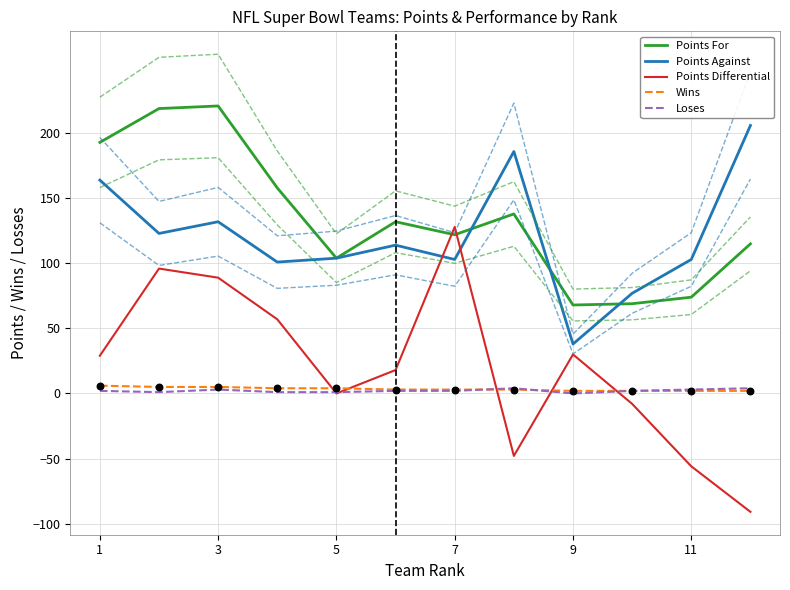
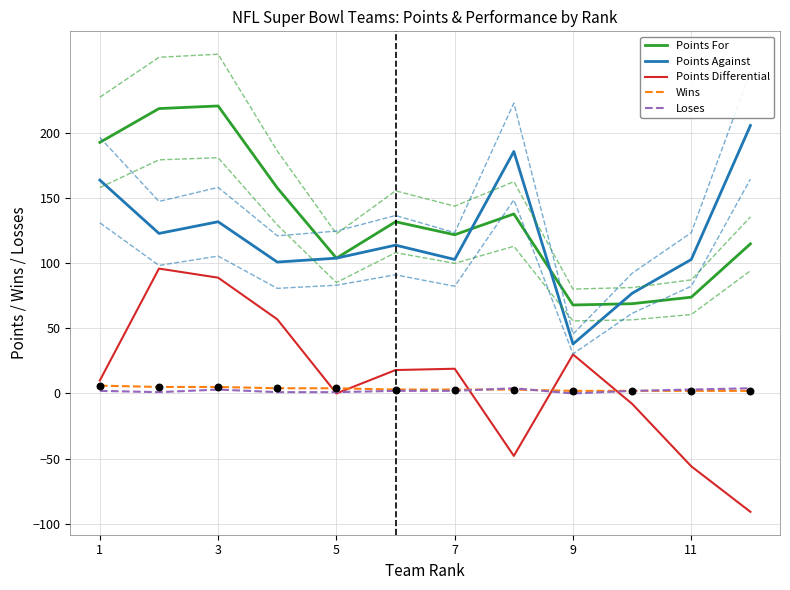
  {
    "Points Differential": {
-     "1": 29,
+     "1": 10,
      "3": 89,
-     "7": 128,
+     "7": 19,
      "11": -56
    },
    "Wins": {
      "1": 6,
      "3": 5,
      "5": 4,
      "9": 2
    },
    "Loses": {
      "1": 2,
      "3": 3,
      "9": 0
    }
  }
